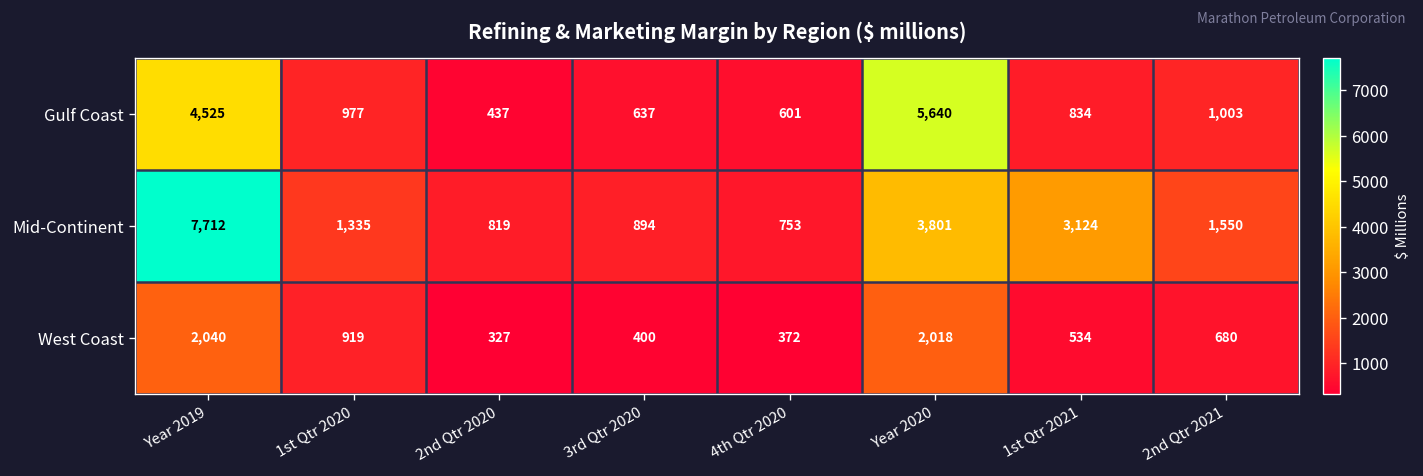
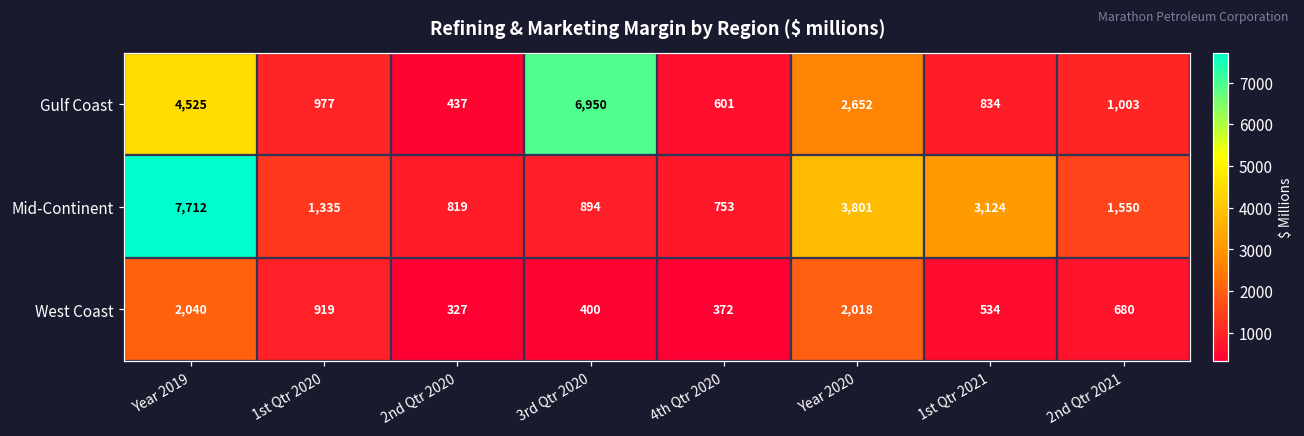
  {
    "Gulf Coast": {
      "Year 2019": "4,525",
      "1st Qtr 2020": "977",
      "2nd Qtr 2020": "437",
-     "3rd Qtr 2020": "637",
+     "3rd Qtr 2020": "6,950",
      "4th Qtr 2020": "601",
-     "Year 2020": "5,640",
+     "Year 2020": "2,652",
      "1st Qtr 2021": "834",
      "2nd Qtr 2021": "1,003"
    },
    "Mid-Continent": {
      "Year 2019": "7,712",
      "1st Qtr 2020": "1,335",
      "2nd Qtr 2020": "819",
      "3rd Qtr 2020": "894",
      "4th Qtr 2020": "753",
      "Year 2020": "3,801",
      "1st Qtr 2021": "3,124",
      "2nd Qtr 2021": "1,550"
    },
    "West Coast": {
      "Year 2019": "2,040",
      "1st Qtr 2020": "919",
      "2nd Qtr 2020": "327",
      "3rd Qtr 2020": "400",
      "4th Qtr 2020": "372",
      "Year 2020": "2,018",
      "1st Qtr 2021": "534",
      "2nd Qtr 2021": "680"
    }
  }
